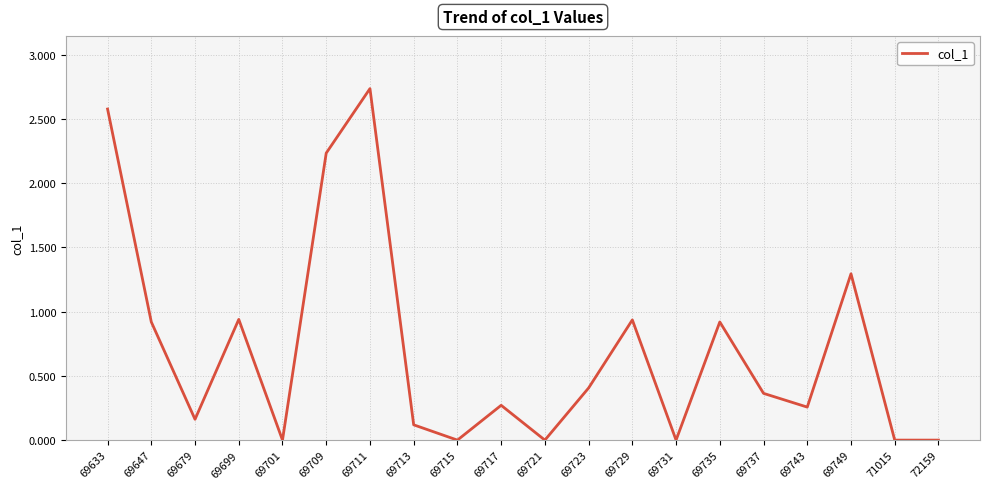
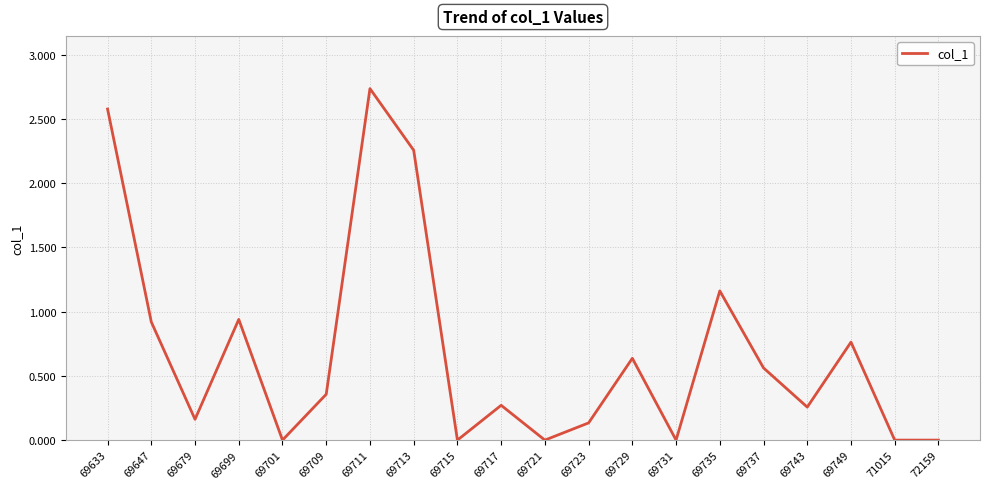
  {
    "69633": 2.58,
    "69647": 0.92,
    "69679": 0.16,
    "69699": 0.94,
    "69701": 0.00,
-   "69709": 2.24,
+   "69709": 0.36,
    "69711": 2.74,
-   "69713": 0.12,
+   "69713": 2.26,
    "69715": 0.00,
    "69717": 0.27,
    "69721": 0.00,
-   "69723": 0.41,
-   "69729": 0.94,
+   "69723": 0.13,
+   "69729": 0.64,
    "69731": 0.00,
-   "69735": 0.92,
-   "69737": 0.36,
+   "69735": 1.16,
+   "69737": 0.56,
    "69743": 0.26,
-   "69749": 1.30,
+   "69749": 0.76,
    "71015": 0.00,
    "72159": 0.00
  }
